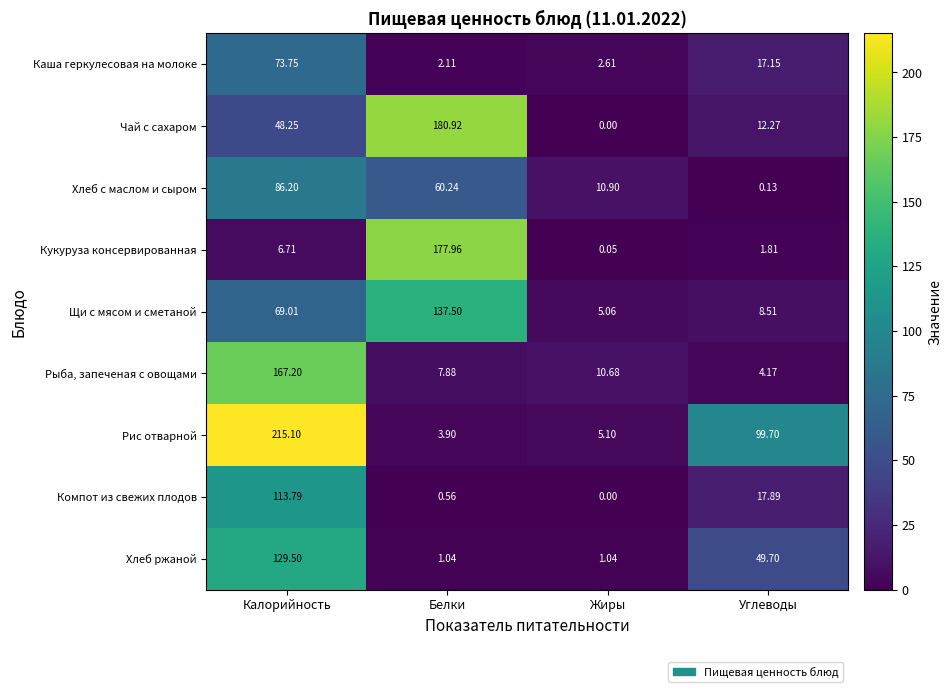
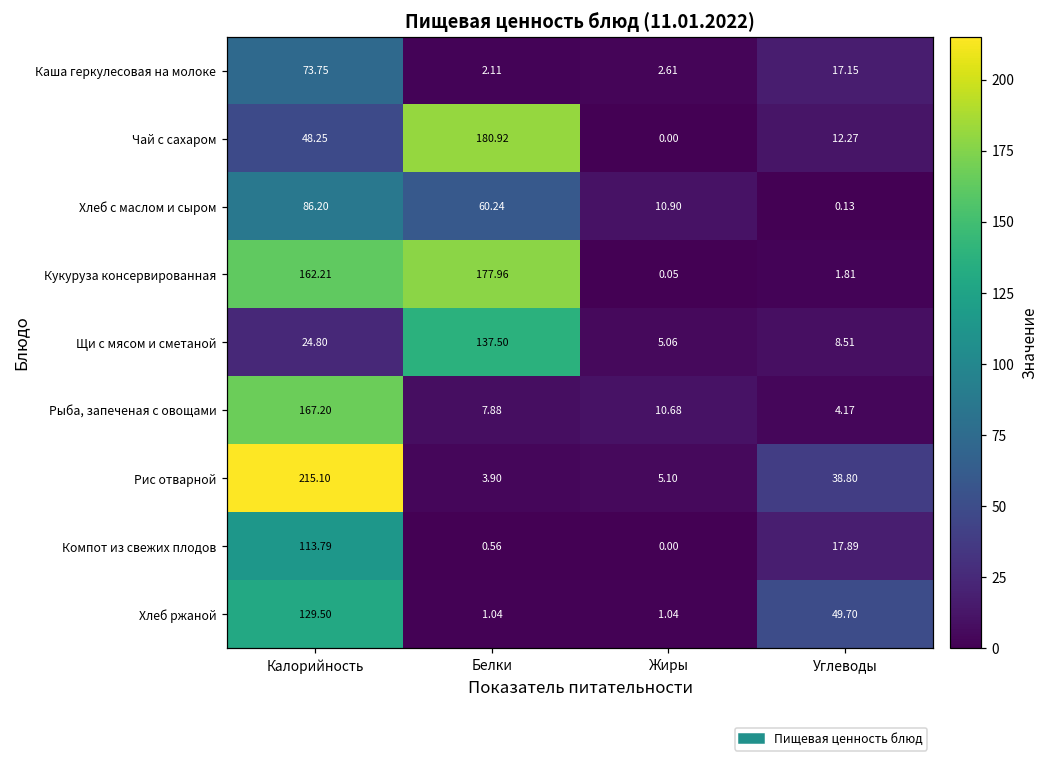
  {
    "Каша геркулесовая на молоке": {
      "Калорийность": 73.75,
      "Белки": 2.11,
      "Жиры": 2.61,
      "Углеводы": 17.15
    },
    "Чай с сахаром": {
      "Калорийность": 48.25,
      "Белки": 180.92,
      "Жиры": 0.00,
      "Углеводы": 12.27
    },
    "Хлеб с маслом и сыром": {
      "Калорийность": 86.20,
      "Белки": 60.24,
      "Жиры": 10.90,
      "Углеводы": 0.13
    },
    "Кукуруза консервированная": {
-     "Калорийность": 6.71,
+     "Калорийность": 162.21,
      "Белки": 177.96,
      "Жиры": 0.05,
      "Углеводы": 1.81
    },
    "Щи с мясом и сметаной": {
-     "Калорийность": 69.01,
+     "Калорийность": 24.80,
      "Белки": 137.50,
      "Жиры": 5.06,
      "Углеводы": 8.51
    },
    "Рыба, запеченая с овощами": {
      "Калорийность": 167.20,
      "Белки": 7.88,
      "Жиры": 10.68,
      "Углеводы": 4.17
    },
    "Рис отварной": {
      "Калорийность": 215.10,
      "Белки": 3.90,
      "Жиры": 5.10,
-     "Углеводы": 99.70
+     "Углеводы": 38.80
    },
    "Компот из свежих плодов": {
      "Калорийность": 113.79,
      "Белки": 0.56,
      "Жиры": 0.00,
      "Углеводы": 17.89
    },
    "Хлеб ржаной": {
      "Калорийность": 129.50,
      "Белки": 1.04,
      "Жиры": 1.04,
      "Углеводы": 49.70
    }
  }
